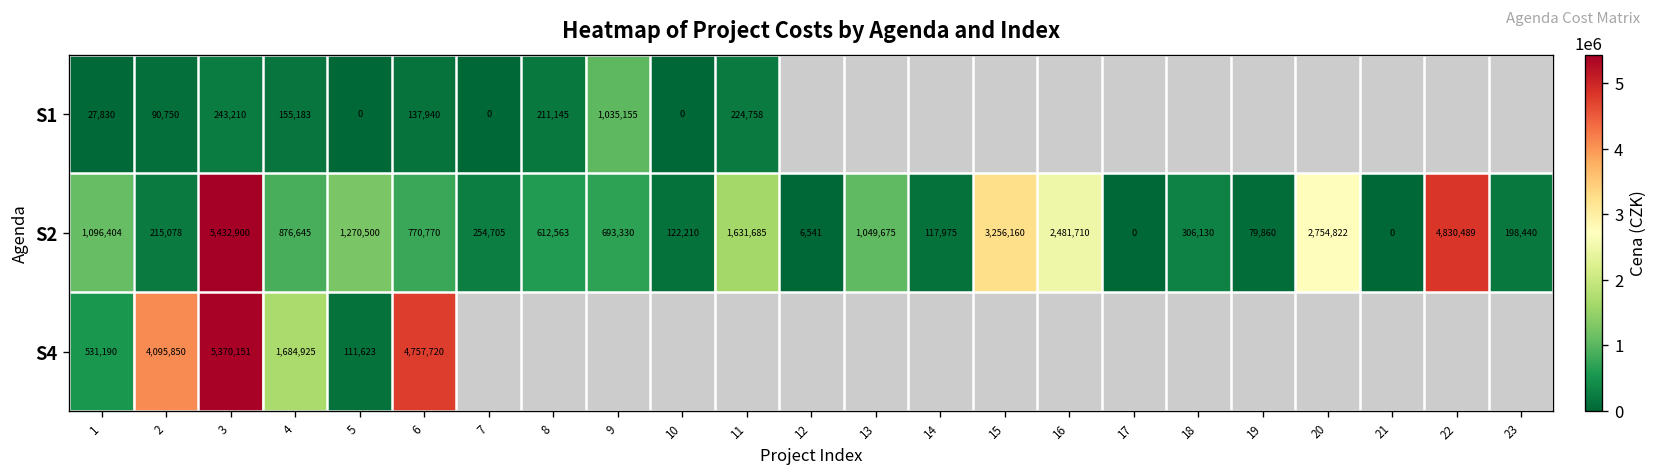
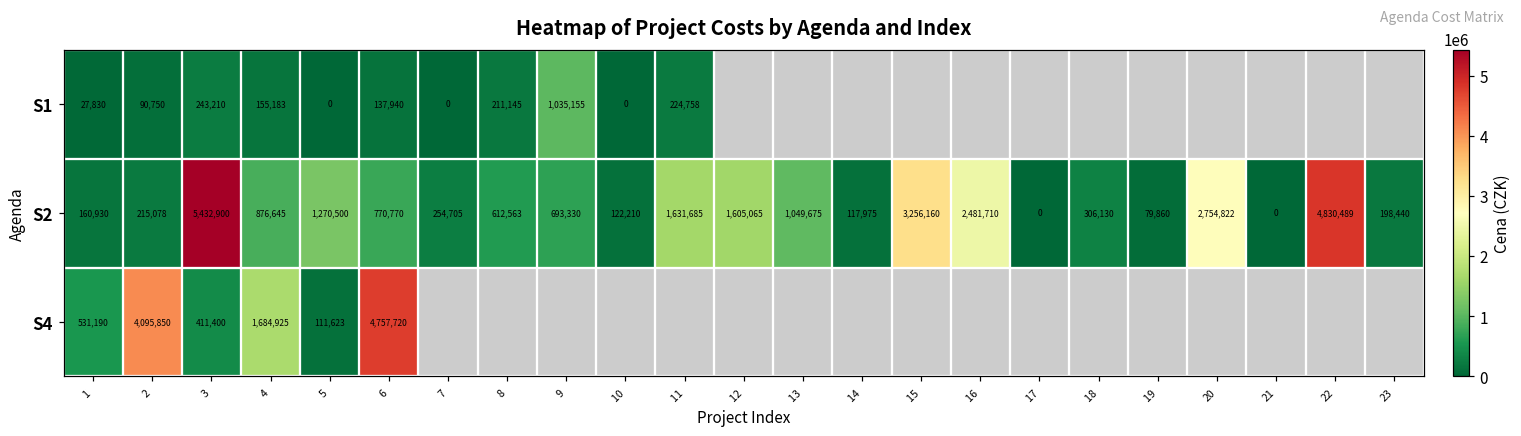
  {
    "S1": {
      "1": "27,830",
      "2": "90,750",
      "3": "243,210",
      "4": "155,183",
      "5": "0",
      "6": "137,940",
      "7": "0",
      "8": "211,145",
      "9": "1,035,155",
      "10": "0",
      "11": "224,758"
    },
    "S2": {
-     "1": "1,096,404",
+     "1": "160,930",
      "2": "215,078",
      "3": "5,432,900",
      "4": "876,645",
      "5": "1,270,500",
      "6": "770,770",
      "7": "254,705",
      "8": "612,563",
      "9": "693,330",
      "10": "122,210",
      "11": "1,631,685",
-     "12": "6,541",
+     "12": "1,605,065",
      "13": "1,049,675",
      "14": "117,975",
      "15": "3,256,160",
      "16": "2,481,710",
      "17": "0",
      "18": "306,130",
      "19": "79,860",
      "20": "2,754,822",
      "21": "0",
      "22": "4,830,489",
      "23": "198,440"
    },
    "S4": {
      "1": "531,190",
      "2": "4,095,850",
-     "3": "5,370,151",
+     "3": "411,400",
      "4": "1,684,925",
      "5": "111,623",
      "6": "4,757,720"
    }
  }
